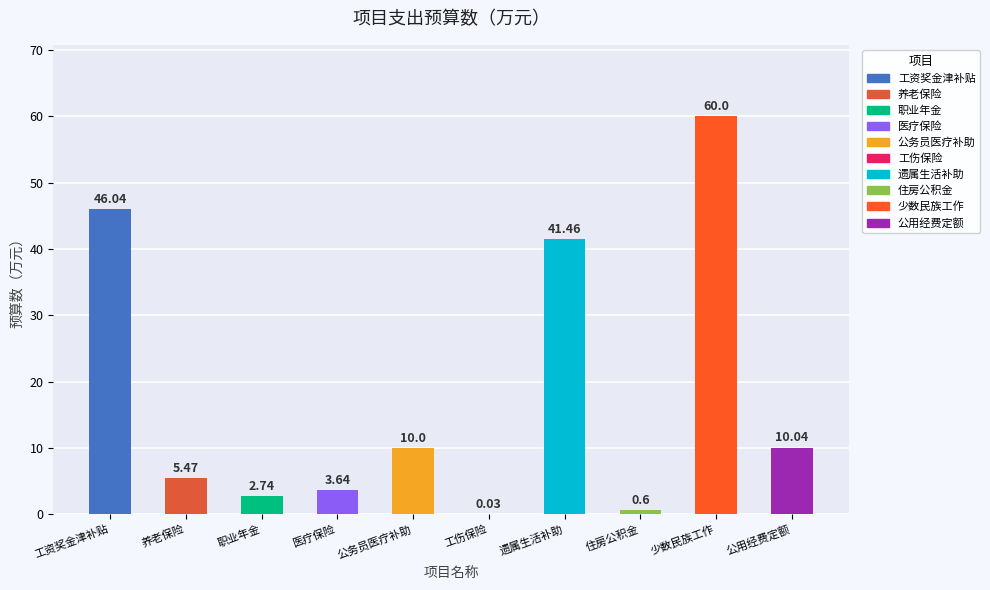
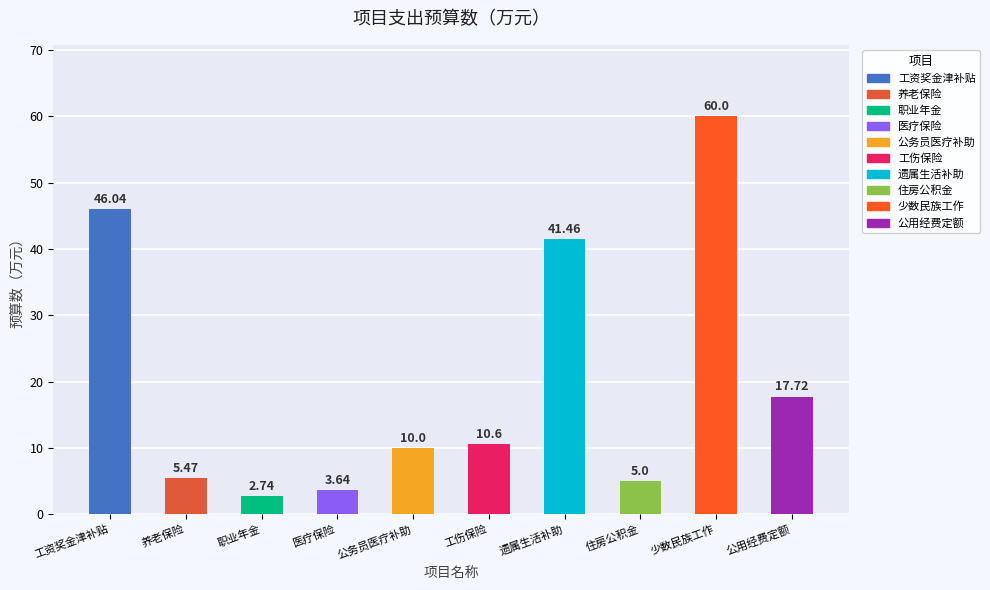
  {
    "工资奖金津补贴": 46.04,
    "养老保险": 5.47,
    "职业年金": 2.74,
    "医疗保险": 3.64,
    "公务员医疗补助": 10.0,
-   "工伤保险": 0.03,
+   "工伤保险": 10.6,
    "遗属生活补助": 41.46,
-   "住房公积金": 0.6,
+   "住房公积金": 5.0,
    "少数民族工作": 60.0,
-   "公用经费定额": 10.04
+   "公用经费定额": 17.72
  }
